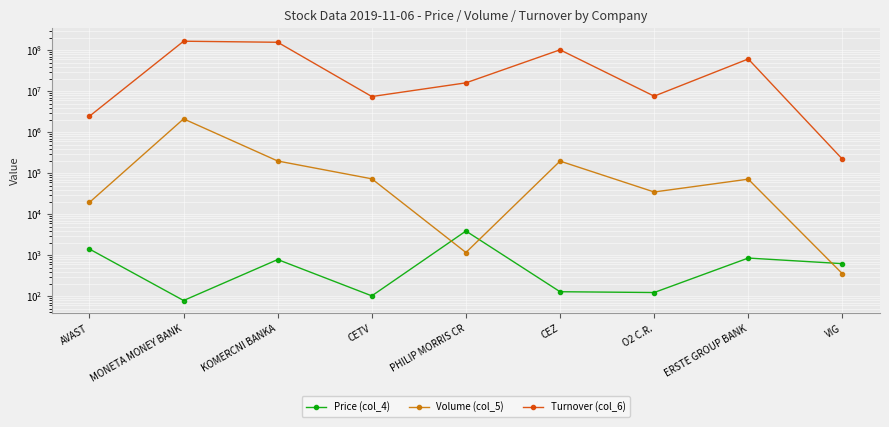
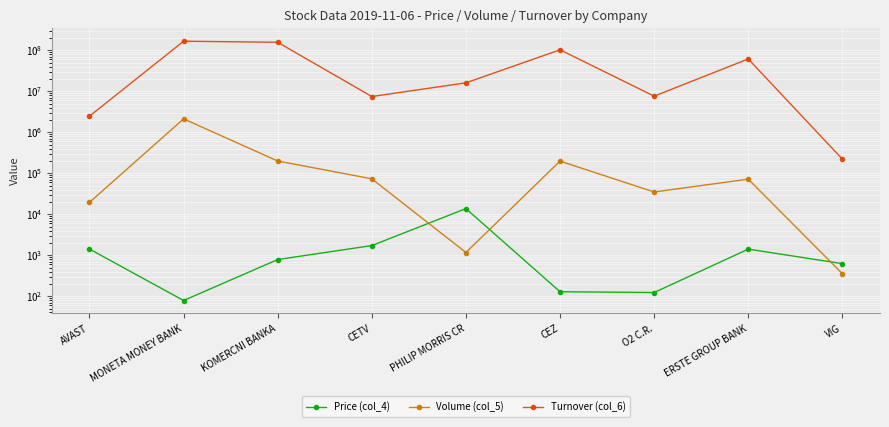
  {
    "Price (col_4)": {
      "AVAST": 1400,
      "MONETA MONEY BANK": 80,
      "KOMERCNI BANKA": 800,
-     "CETV": 100,
-     "PHILIP MORRIS CR": 4000,
+     "CETV": 1700,
+     "PHILIP MORRIS CR": 14000,
      "CEZ": 130,
      "O2 C.R.": 120,
-     "ERSTE GROUP BANK": 900,
+     "ERSTE GROUP BANK": 1400,
      "VIG": 600
    }
  }
